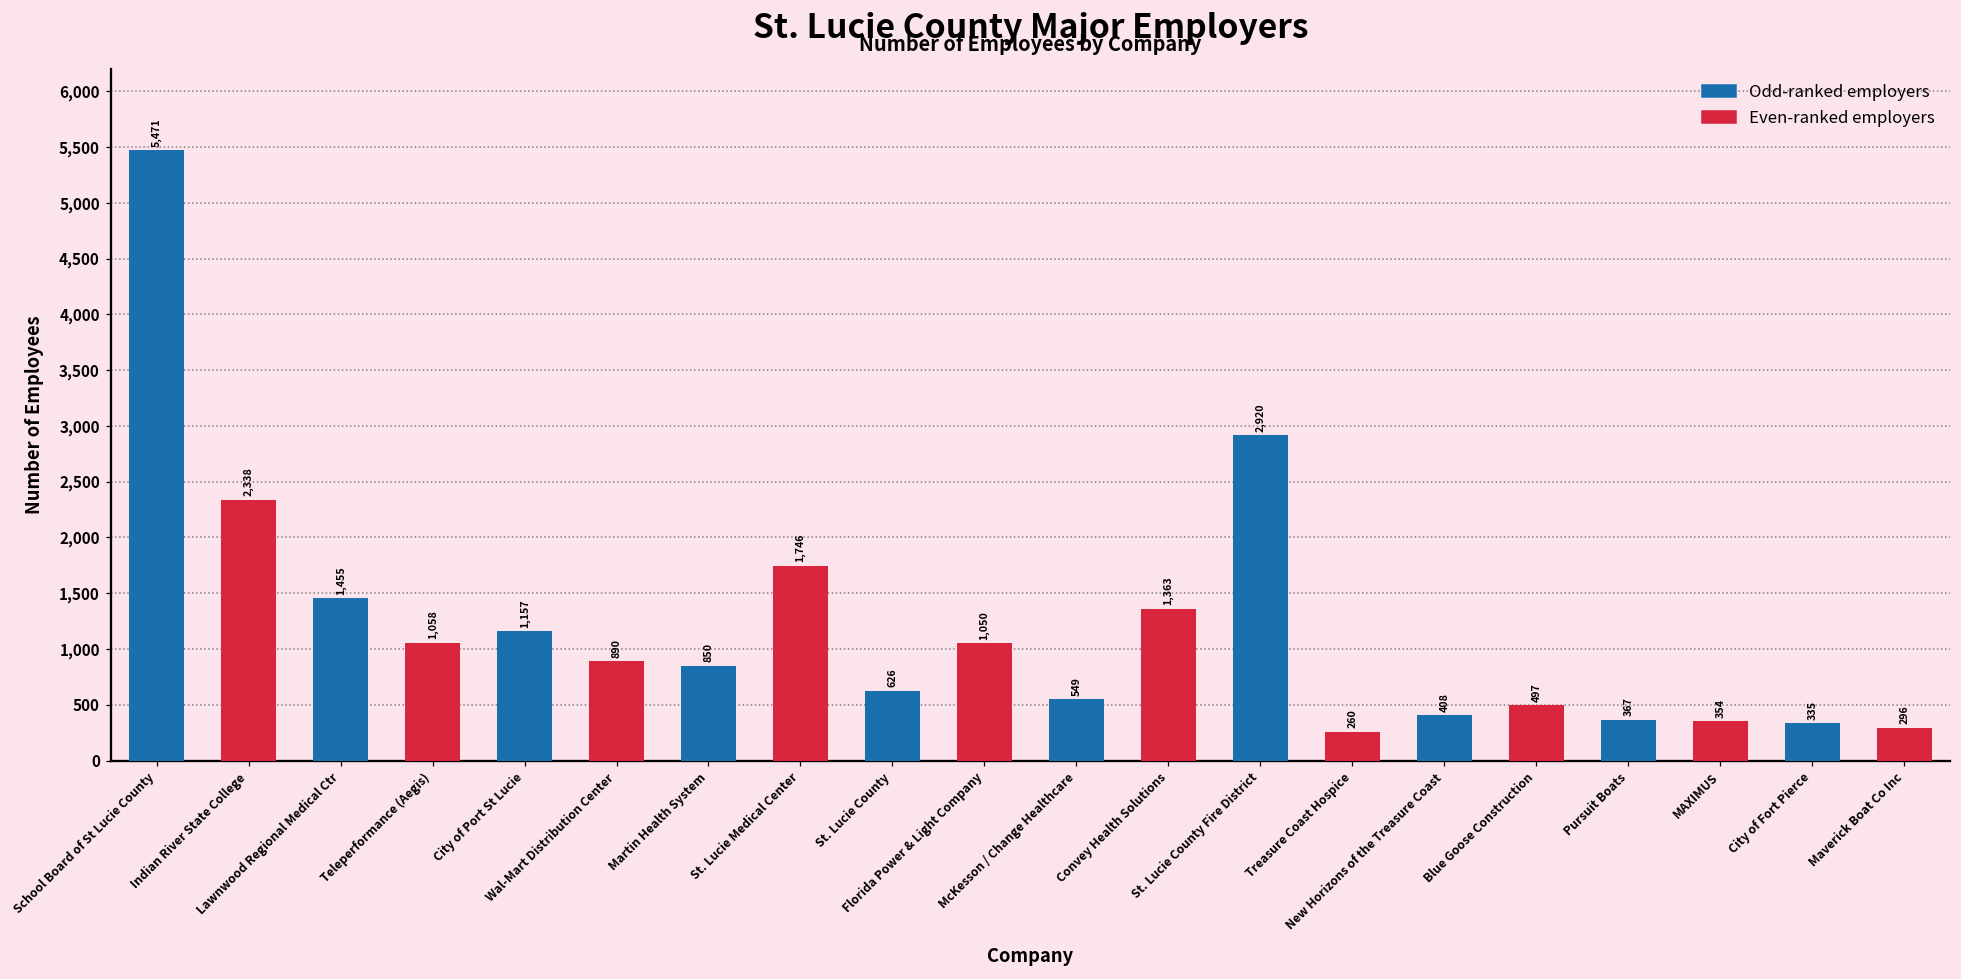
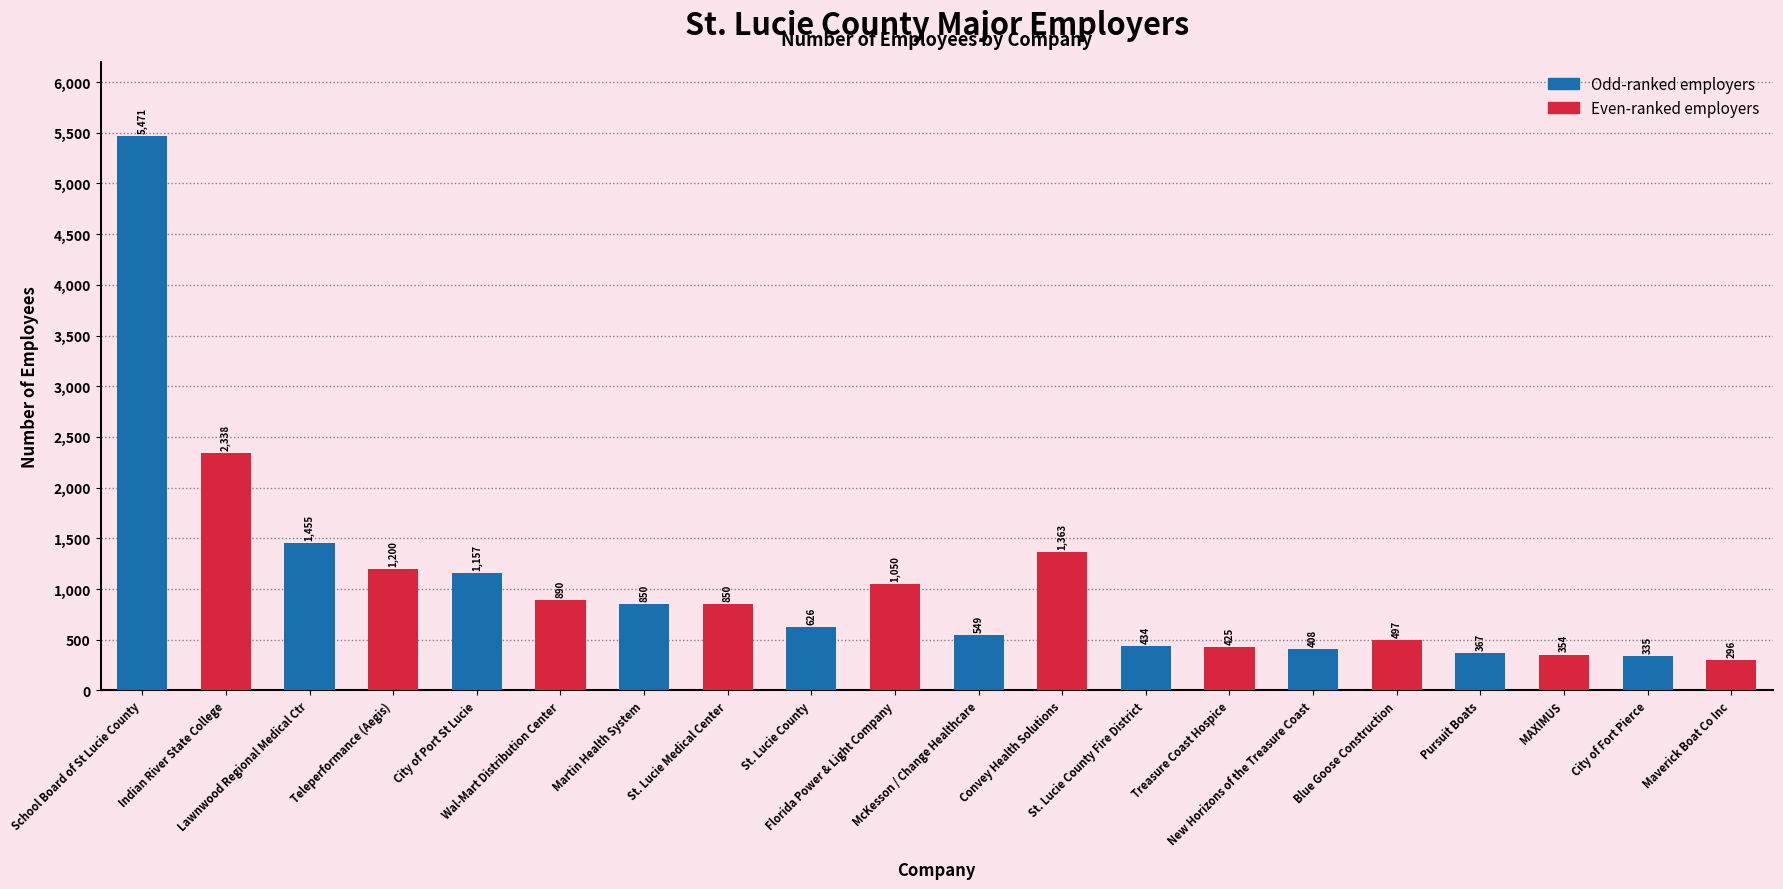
  {
    "School Board of St Lucie County": "5,471",
    "Indian River State College": "2,338",
    "Lawnwood Regional Medical Ctr": "1,455",
-   "Teleperformance (Aegis)": "1,058",
+   "Teleperformance (Aegis)": "1,200",
    "City of Port St Lucie": "1,157",
    "Wal-Mart Distribution Center": "890",
    "Martin Health System": "850",
-   "St. Lucie Medical Center": "1,746",
+   "St. Lucie Medical Center": "850",
    "St. Lucie County": "626",
    "Florida Power & Light Company": "1,050",
    "McKesson / Change Healthcare": "549",
    "Convey Health Solutions": "1,363",
-   "St. Lucie County Fire District": "2,920",
-   "Treasure Coast Hospice": "260",
+   "St. Lucie County Fire District": "434",
+   "Treasure Coast Hospice": "425",
    "New Horizons of the Treasure Coast": "408",
    "Blue Goose Construction": "497",
    "Pursuit Boats": "367",
    "MAXIMUS": "354",
    "City of Fort Pierce": "335",
    "Maverick Boat Co Inc": "296"
  }
